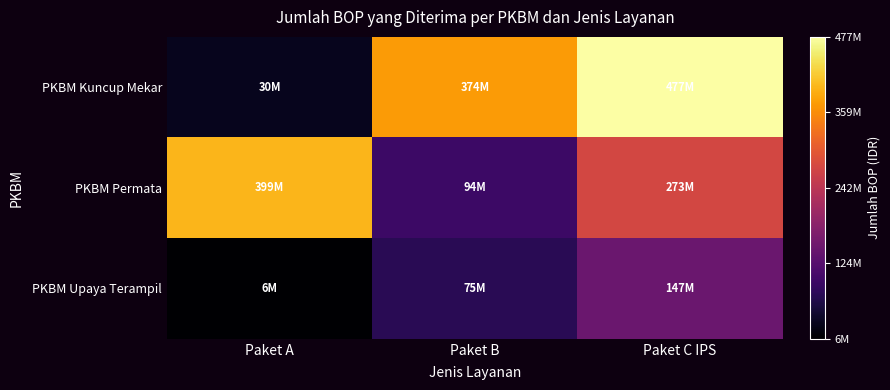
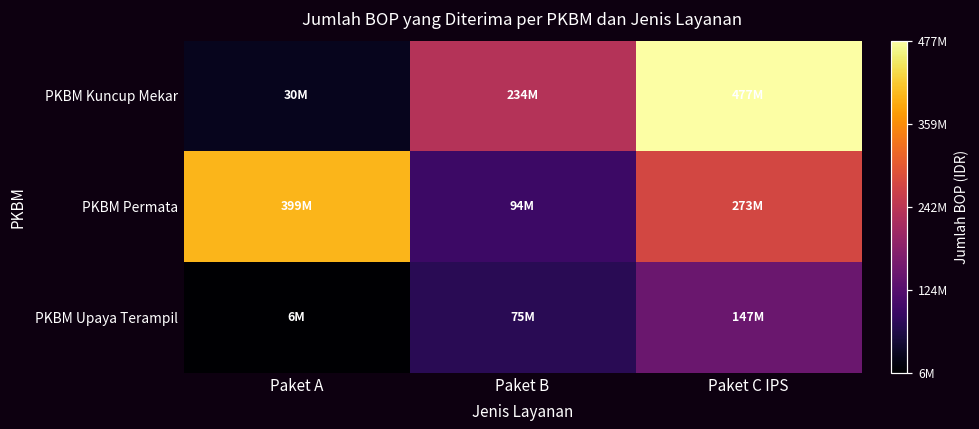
  {
    "PKBM Kuncup Mekar": {
      "Paket A": "30M",
-     "Paket B": "374M",
+     "Paket B": "234M",
      "Paket C IPS": "477M"
    },
    "PKBM Permata": {
      "Paket A": "399M",
      "Paket B": "94M",
      "Paket C IPS": "273M"
    },
    "PKBM Upaya Terampil": {
      "Paket A": "6M",
      "Paket B": "75M",
      "Paket C IPS": "147M"
    }
  }
